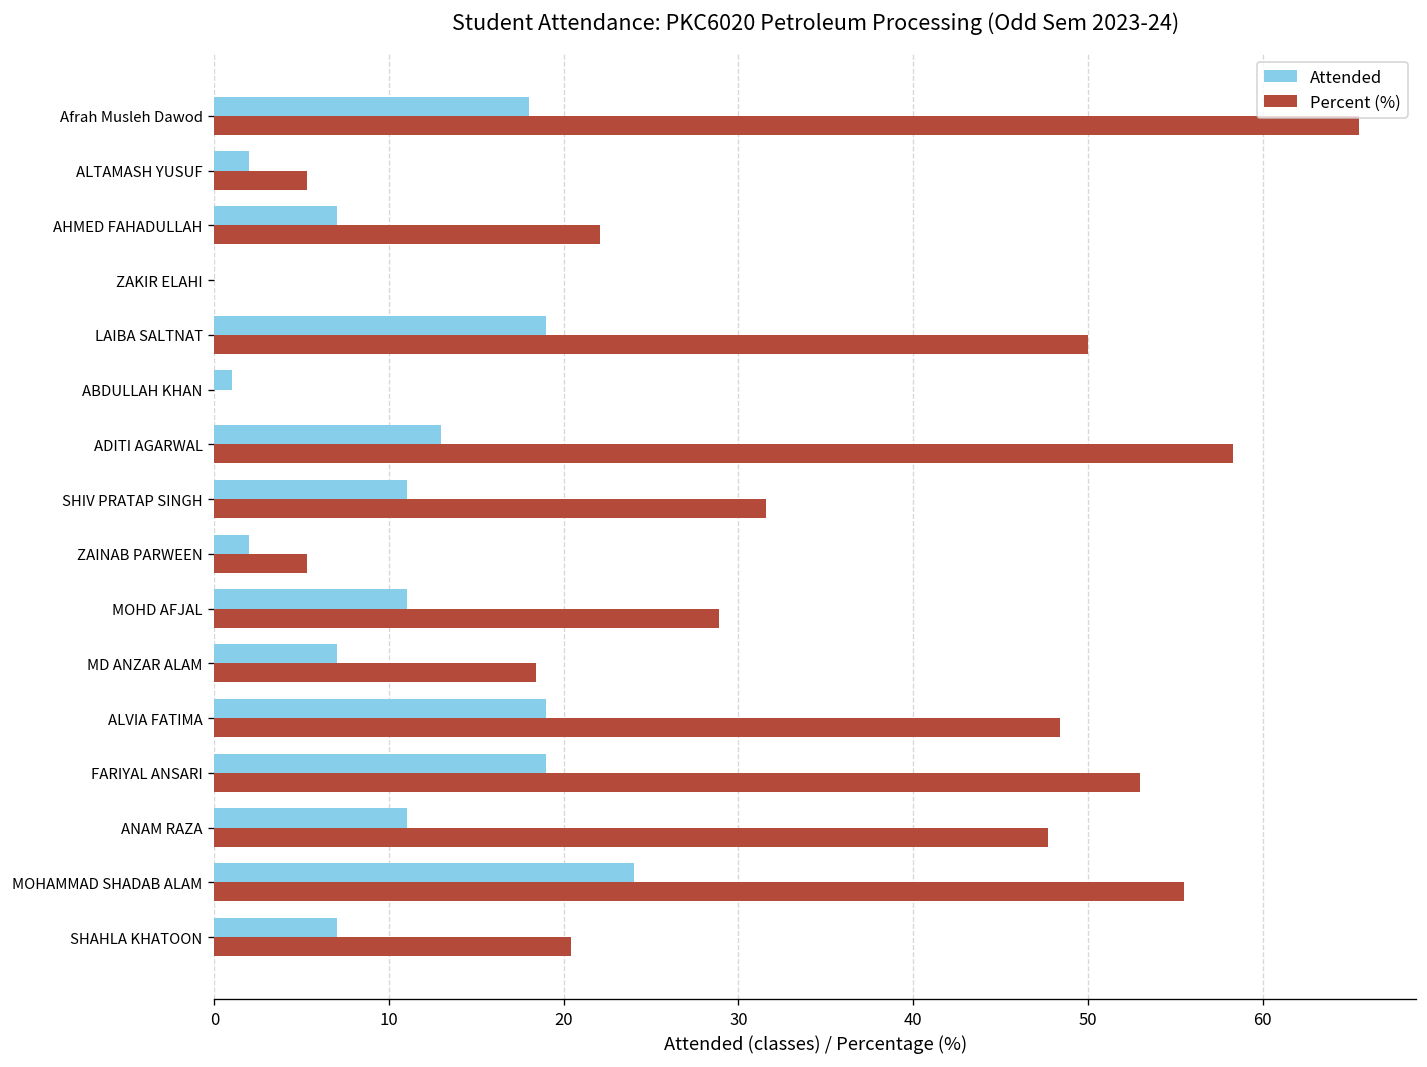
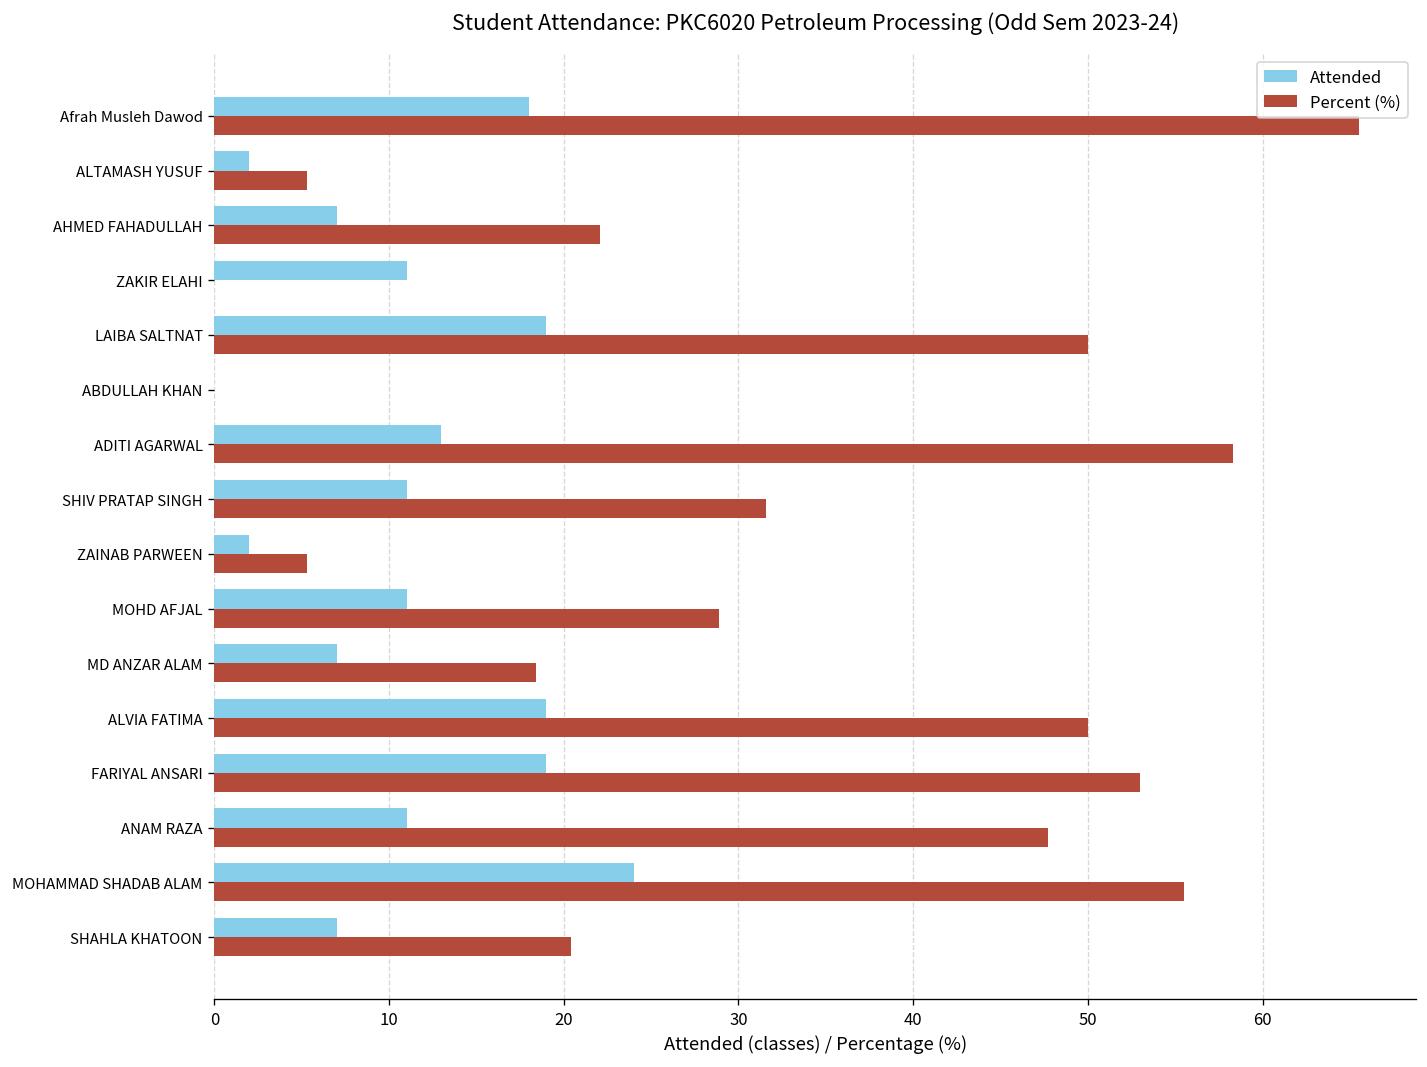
  {
    "Attended": {
      "Afrah Musleh Dawod": 18,
      "ALTAMASH YUSUF": 2,
      "AHMED FAHADULLAH": 7,
-     "ZAKIR ELAHI": 0,
+     "ZAKIR ELAHI": 11,
      "LAIBA SALTNAT": 19,
-     "ABDULLAH KHAN": 1,
+     "ABDULLAH KHAN": 0,
      "ADITI AGARWAL": 13,
      "SHIV PRATAP SINGH": 11,
      "ZAINAB PARWEEN": 2,
      "MOHD AFJAL": 11,
      "MD ANZAR ALAM": 7,
      "ALVIA FATIMA": 19,
      "FARIYAL ANSARI": 19,
      "ANAM RAZA": 11,
      "MOHAMMAD SHADAB ALAM": 24,
      "SHAHLA KHATOON": 7
    },
    "Percent (%)": {
      "Afrah Musleh Dawod": 65.5,
      "ALTAMASH YUSUF": 5.3,
      "AHMED FAHADULLAH": 22.1,
      "ZAKIR ELAHI": 0.0,
      "LAIBA SALTNAT": 50.0,
      "ABDULLAH KHAN": 0.0,
      "ADITI AGARWAL": 58.3,
      "SHIV PRATAP SINGH": 31.6,
      "ZAINAB PARWEEN": 5.3,
      "MOHD AFJAL": 28.9,
      "MD ANZAR ALAM": 18.4,
-     "ALVIA FATIMA": 48.4,
+     "ALVIA FATIMA": 50.0,
      "FARIYAL ANSARI": 53.0,
      "ANAM RAZA": 47.7,
      "MOHAMMAD SHADAB ALAM": 55.5,
      "SHAHLA KHATOON": 20.4
    }
  }
